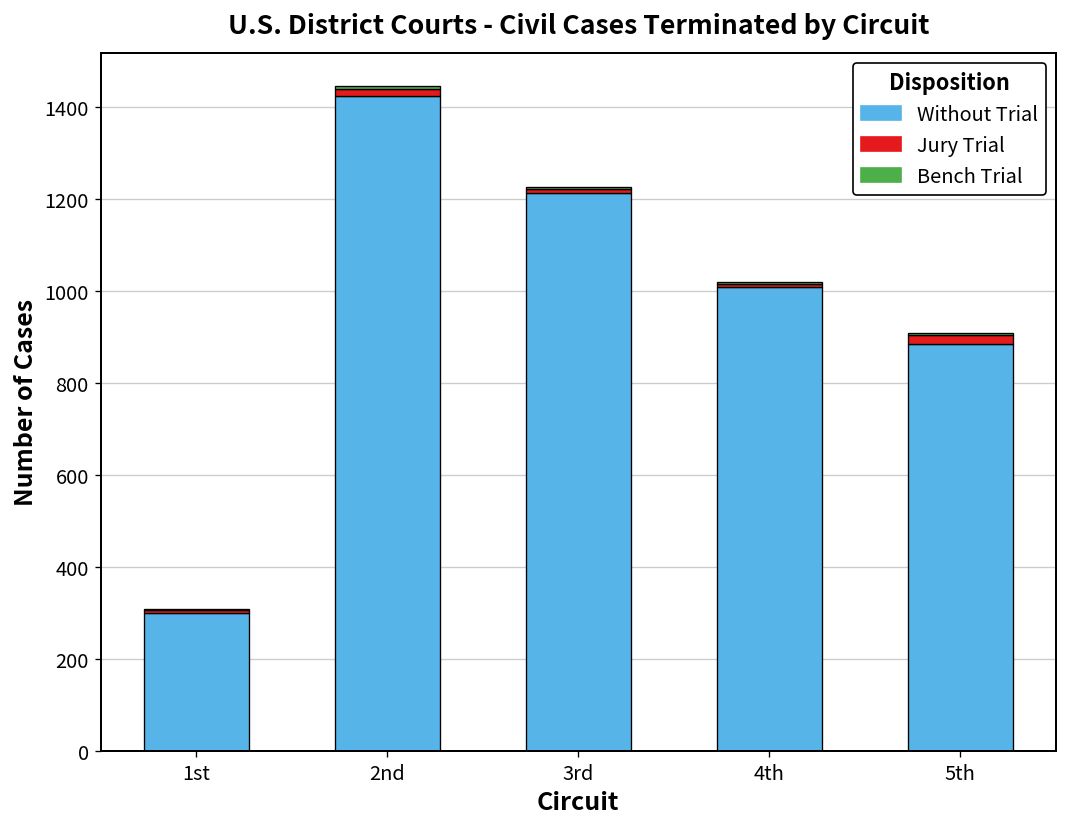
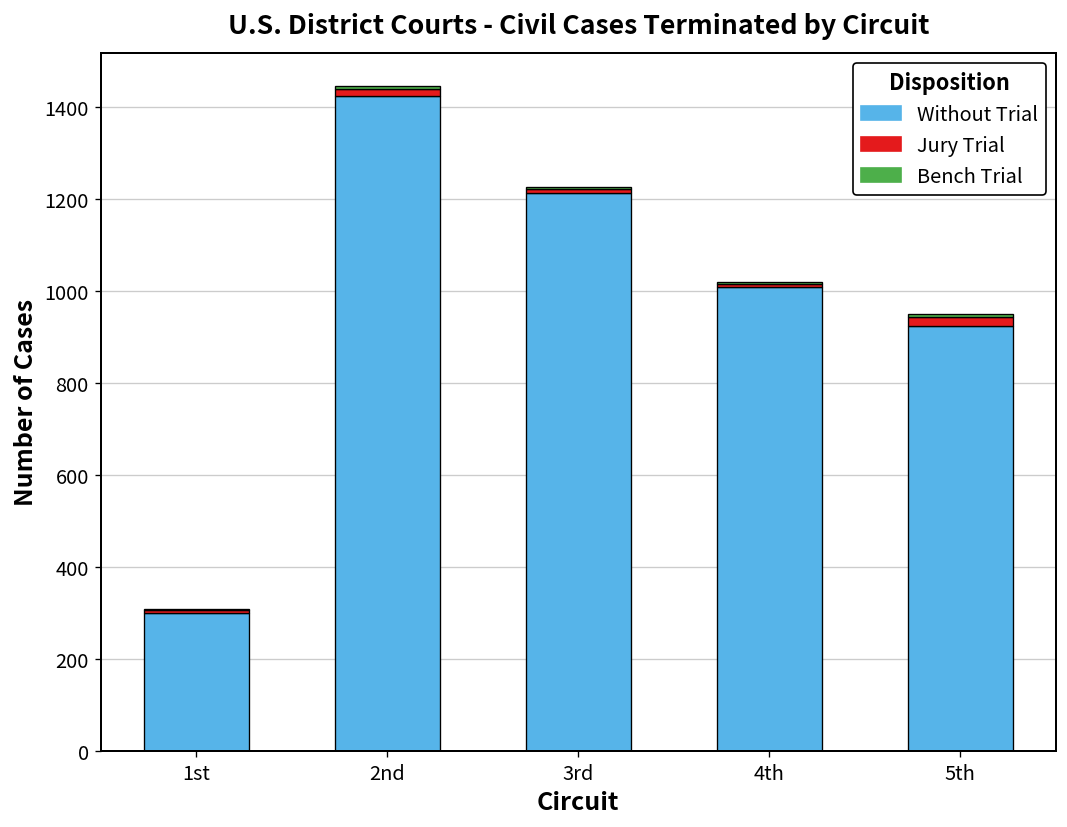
  {
    "Without Trial": {
      "1st": 300,
      "2nd": 1430,
      "3rd": 1220,
      "4th": 1010,
-     "5th": 890
+     "5th": 930
    },
    "Jury Trial": {
      "2nd": 20,
      "3rd": 10,
      "4th": 10,
      "5th": 20
    }
  }
